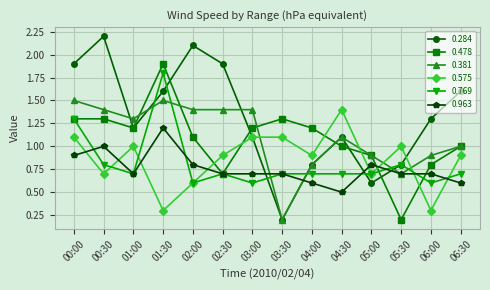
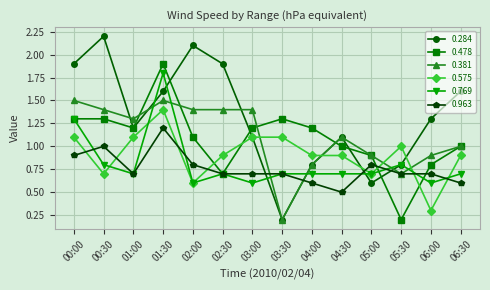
  {
    "0.575": {
      "00:00": 1.1,
      "00:30": 0.7,
-     "01:00": 1.0,
-     "01:30": 0.3,
+     "01:00": 1.1,
+     "01:30": 1.4,
      "02:30": 0.9,
      "03:30": 1.1,
      "04:00": 0.9,
-     "04:30": 1.4,
+     "04:30": 0.9,
      "05:30": 1.0,
      "06:00": 0.3,
      "06:30": 0.9
    }
  }
